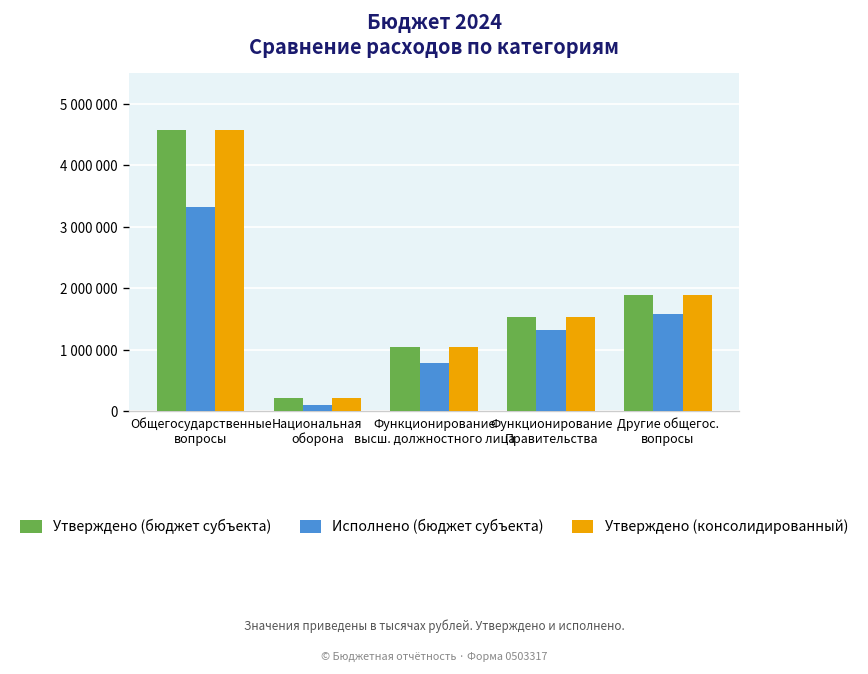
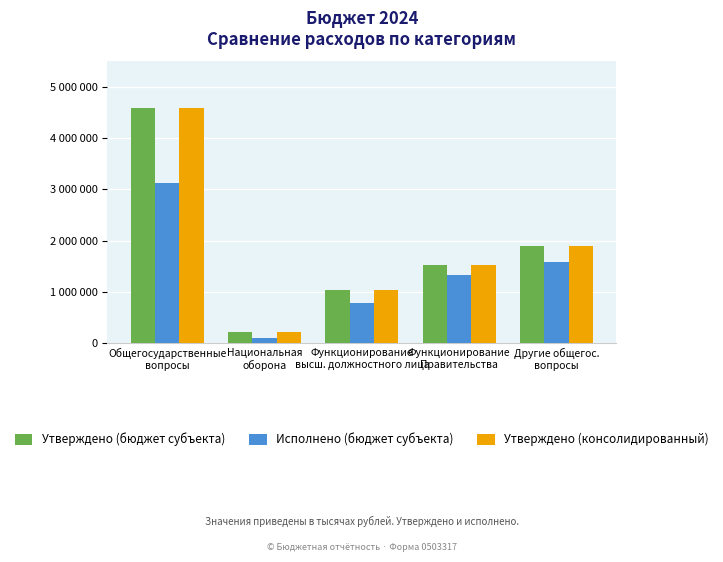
  {
    "Исполнено (бюджет субъекта)": {
-     "Общегосударственные вопросы": 3300000,
+     "Общегосударственные вопросы": 3100000,
      "Национальная oборона": 100000,
      "Другие общегос. вопросы": 1600000
    }
  }
